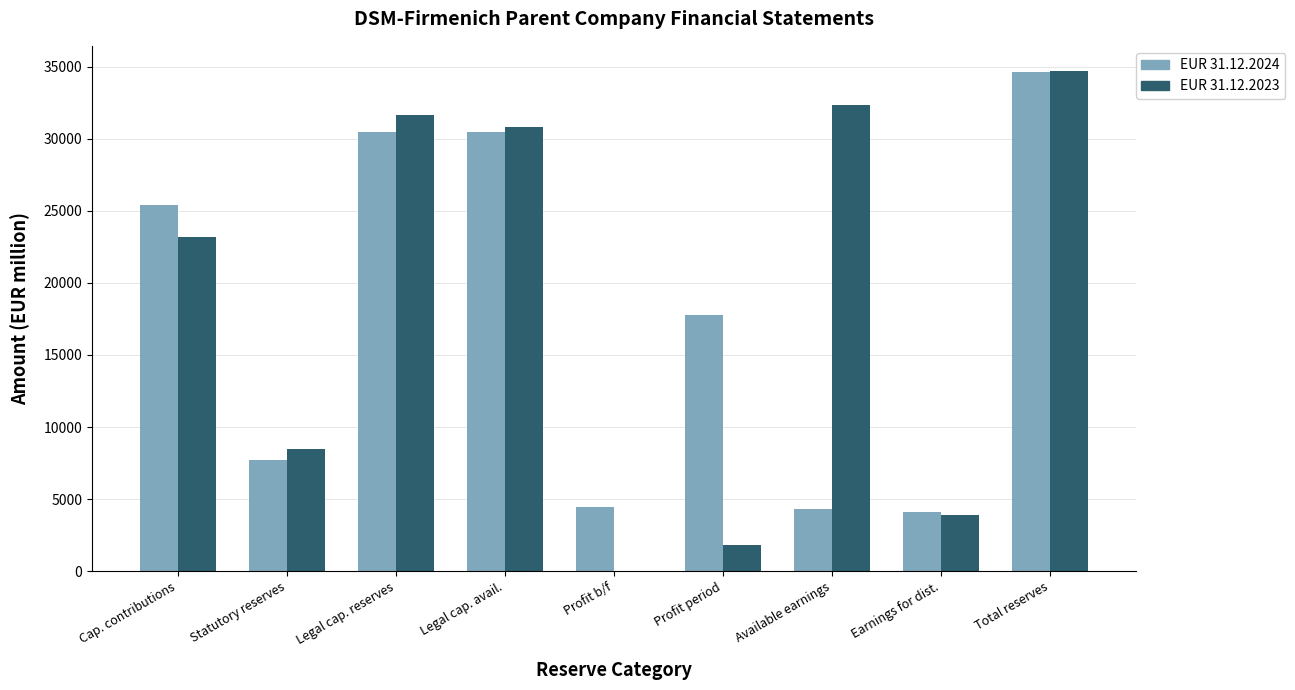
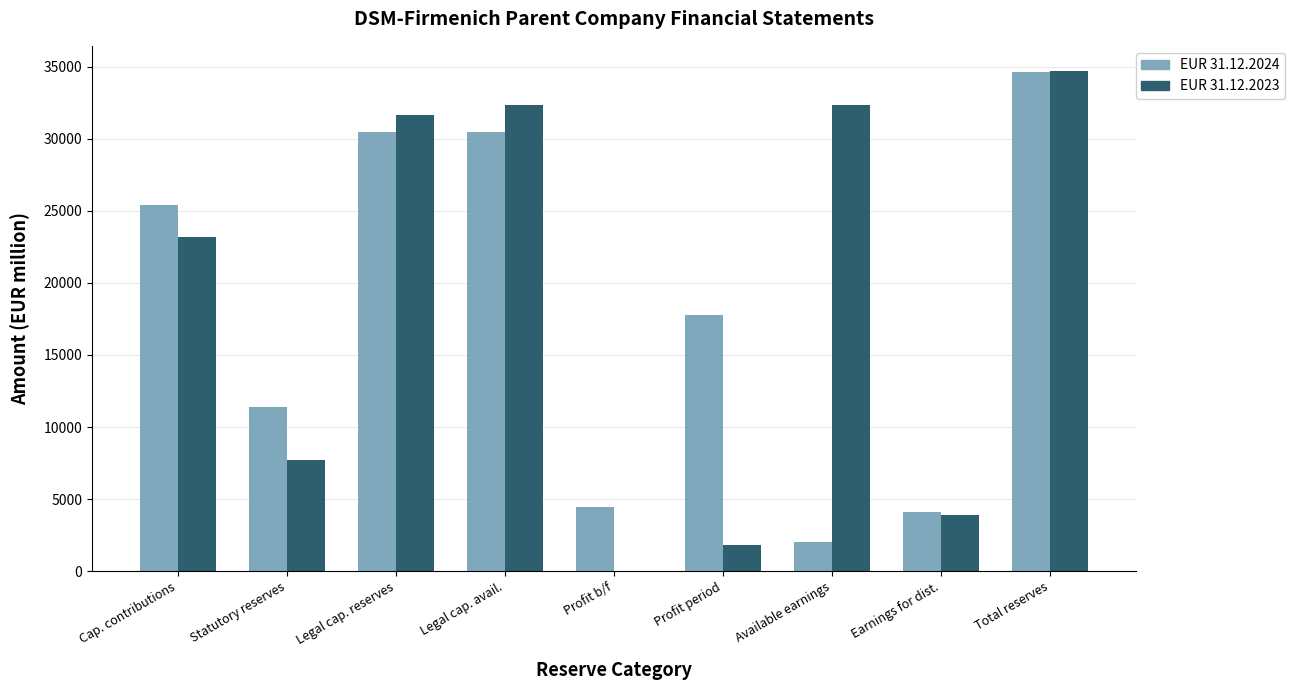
  {
    "EUR 31.12.2024": {
      "Cap. contributions": 25400,
-     "Statutory reserves": 7700,
+     "Statutory reserves": 11400,
      "Legal cap. reserves": 30500,
      "Legal cap. avail.": 30500,
      "Profit b/f": 4500,
      "Profit period": 17800,
-     "Available earnings": 4300,
+     "Available earnings": 2000,
      "Earnings for dist.": 4100,
      "Total reserves": 34600
    },
    "EUR 31.12.2023": {
      "Cap. contributions": 23100,
-     "Statutory reserves": 8500,
+     "Statutory reserves": 7700,
      "Legal cap. reserves": 31700,
-     "Legal cap. avail.": 30800,
+     "Legal cap. avail.": 32300,
      "Profit b/f": 0,
      "Profit period": 1800,
      "Available earnings": 32300,
      "Earnings for dist.": 3900,
      "Total reserves": 34700
    }
  }
